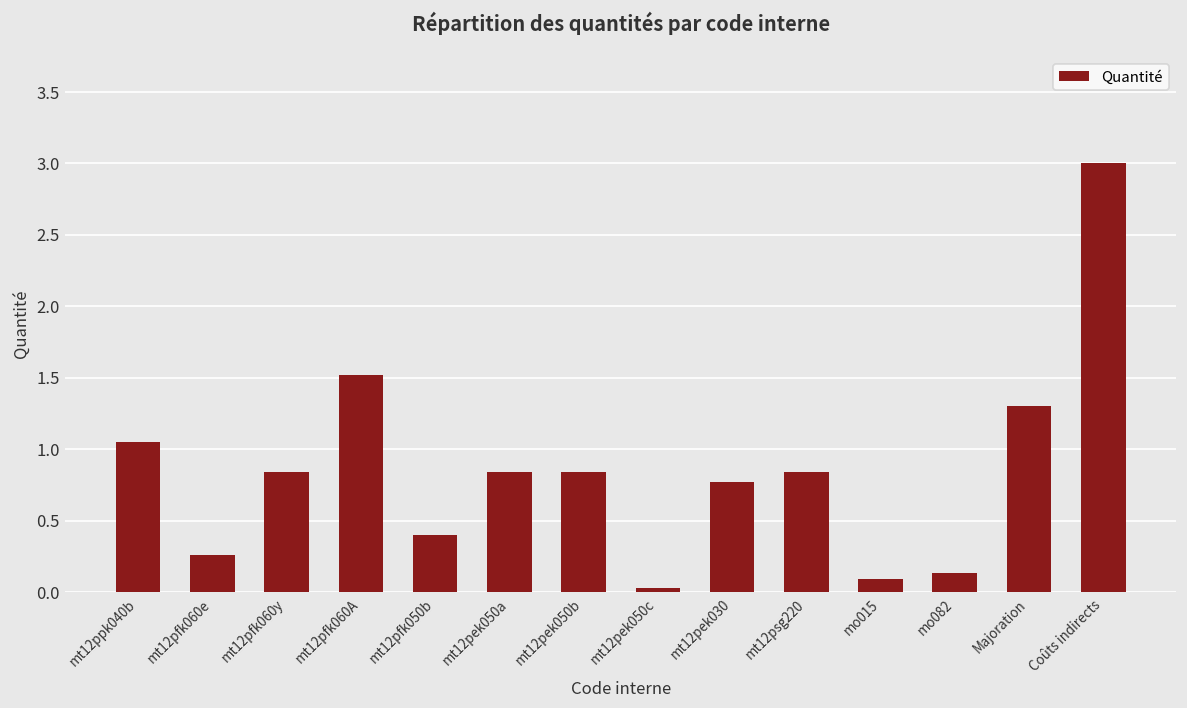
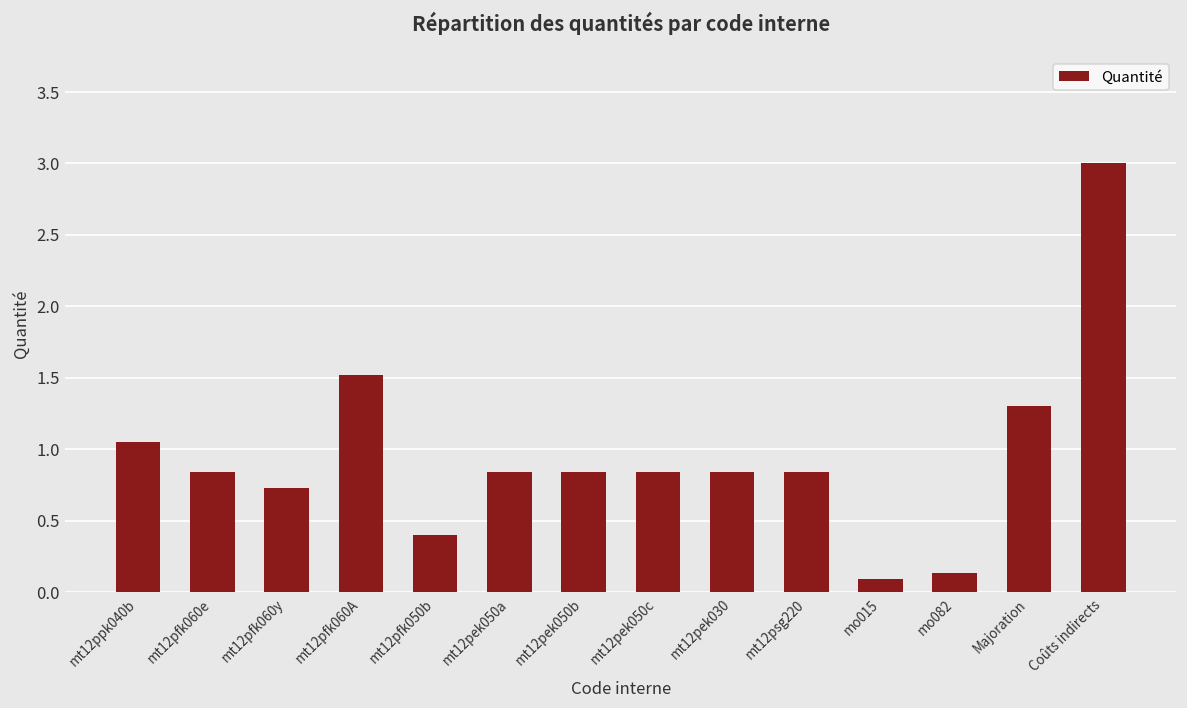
  {
    "mt12ppk040b": 1.05,
-   "mt12pfk060e": 0.26,
-   "mt12pfk060y": 0.84,
+   "mt12pfk060e": 0.84,
+   "mt12pfk060y": 0.73,
    "mt12pfk060A": 1.52,
    "mt12pfk050b": 0.40,
    "mt12pek050a": 0.84,
    "mt12pek050b": 0.84,
-   "mt12pek050c": 0.03,
-   "mt12pek030": 0.77,
+   "mt12pek050c": 0.84,
+   "mt12pek030": 0.84,
    "mt12psg220": 0.84,
    "mo015": 0.09,
    "mo082": 0.14,
    "Majoration": 1.30,
    "Coûts indirects": 3.00
  }
